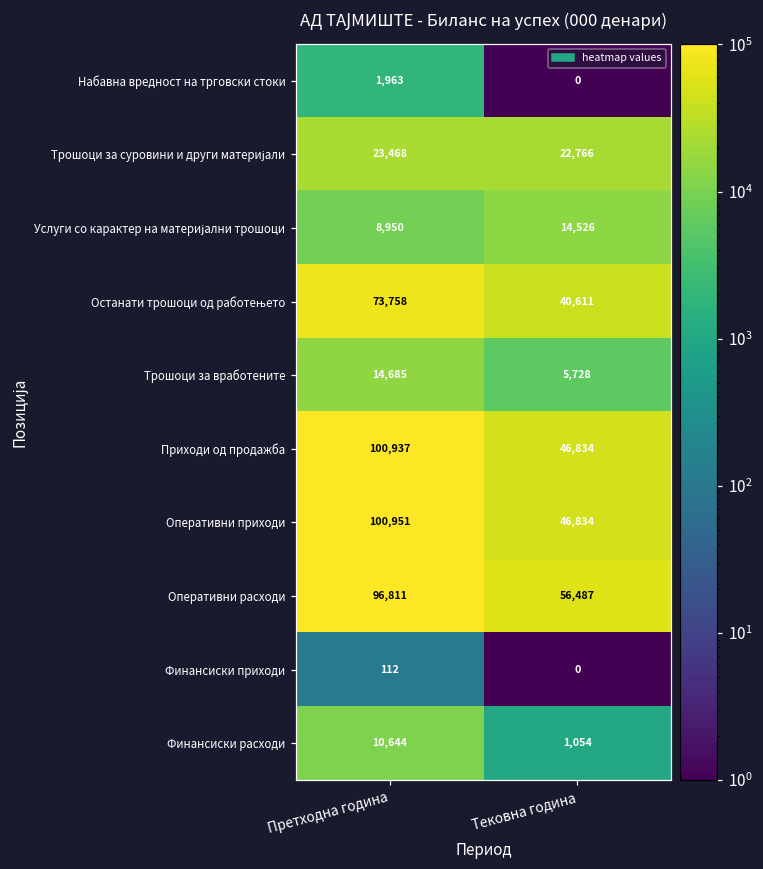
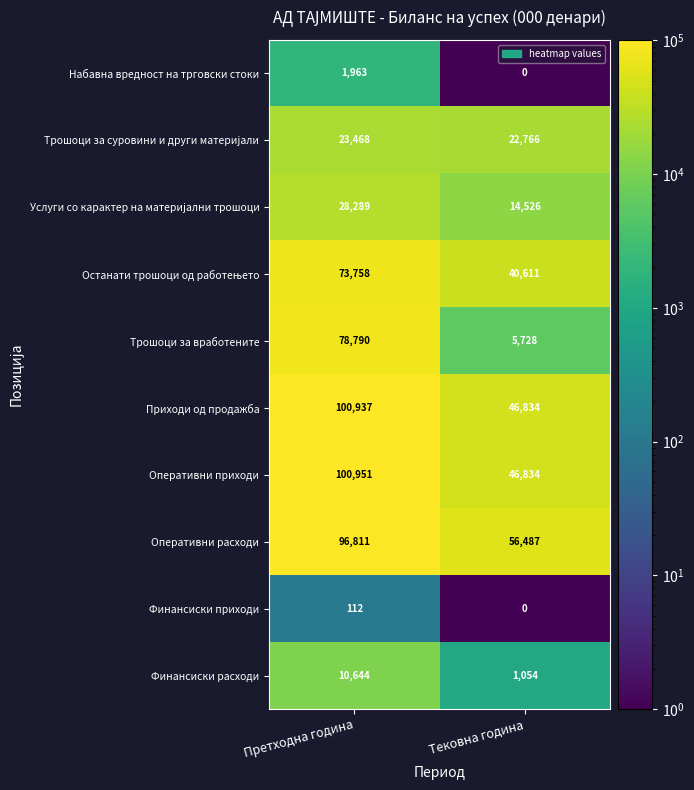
  {
    "Набавна вредност на трговски стоки": {
      "Претходна година": "1,963",
      "Тековна година": "0"
    },
    "Трошоци за суровини и други материјали": {
      "Претходна година": "23,468",
      "Тековна година": "22,766"
    },
    "Услуги со карактер на материјални трошоци": {
-     "Претходна година": "8,950",
+     "Претходна година": "28,289",
      "Тековна година": "14,526"
    },
    "Останати трошоци од работењето": {
      "Претходна година": "73,758",
      "Тековна година": "40,611"
    },
    "Трошоци за вработените": {
-     "Претходна година": "14,685",
+     "Претходна година": "78,790",
      "Тековна година": "5,728"
    },
    "Приходи од продажба": {
      "Претходна година": "100,937",
      "Тековна година": "46,834"
    },
    "Оперативни приходи": {
      "Претходна година": "100,951",
      "Тековна година": "46,834"
    },
    "Оперативни расходи": {
      "Претходна година": "96,811",
      "Тековна година": "56,487"
    },
    "Финансиски приходи": {
      "Претходна година": "112",
      "Тековна година": "0"
    },
    "Финансиски расходи": {
      "Претходна година": "10,644",
      "Тековна година": "1,054"
    }
  }
